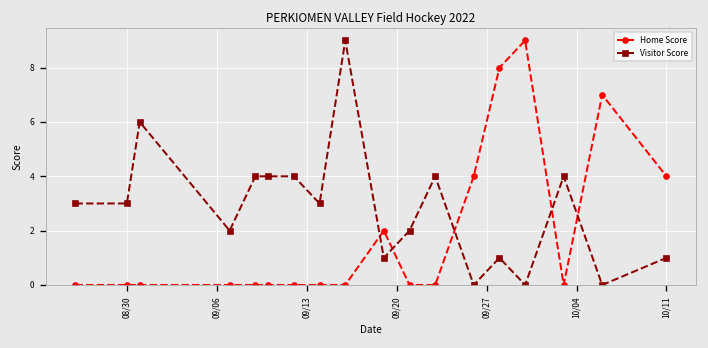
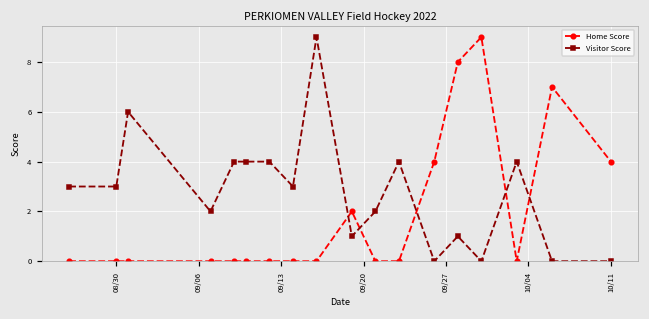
  {
    "Home Score": {
      "08/30": 0,
      "10/11": 4
    },
    "Visitor Score": {
      "08/30": 3,
-     "10/11": 1
+     "10/11": 0
    }
  }
